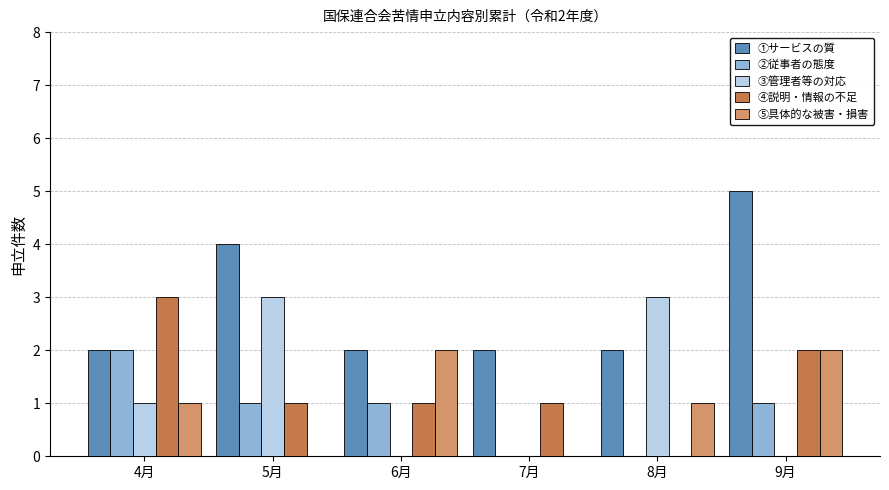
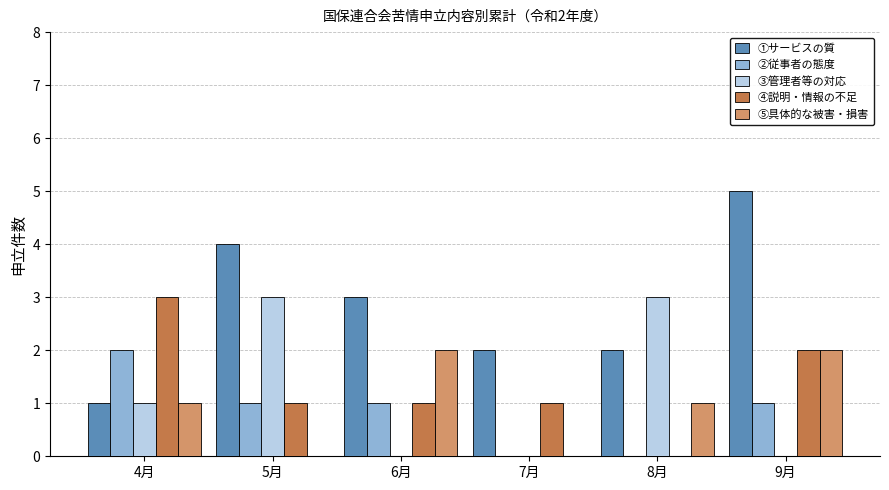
  {
    "①サービスの質": {
-     "4月": 2,
+     "4月": 1,
      "5月": 4,
-     "6月": 2,
+     "6月": 3,
      "7月": 2,
      "8月": 2,
      "9月": 5
    }
  }
